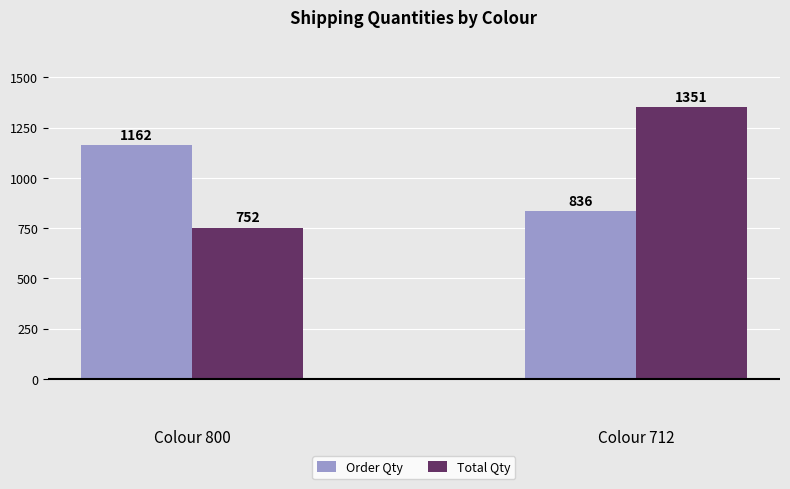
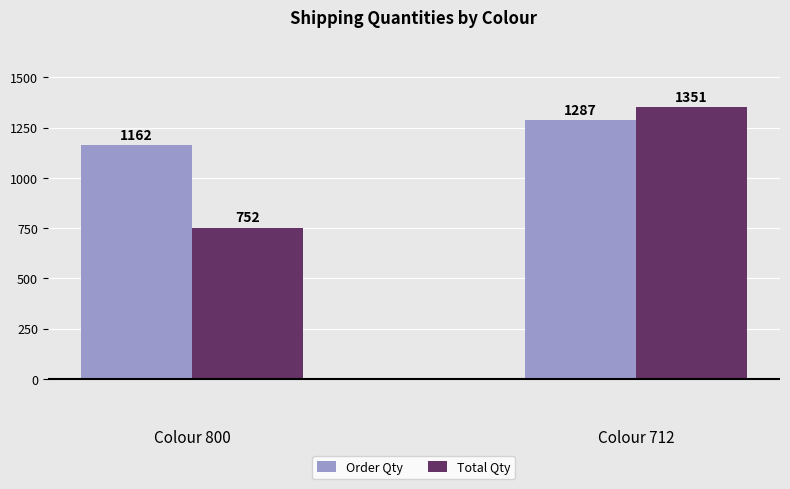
  {
    "Order Qty": {
      "Colour 800": 1162,
-     "Colour 712": 836
+     "Colour 712": 1287
    },
    "Total Qty": {
      "Colour 712": 1351
    }
  }
